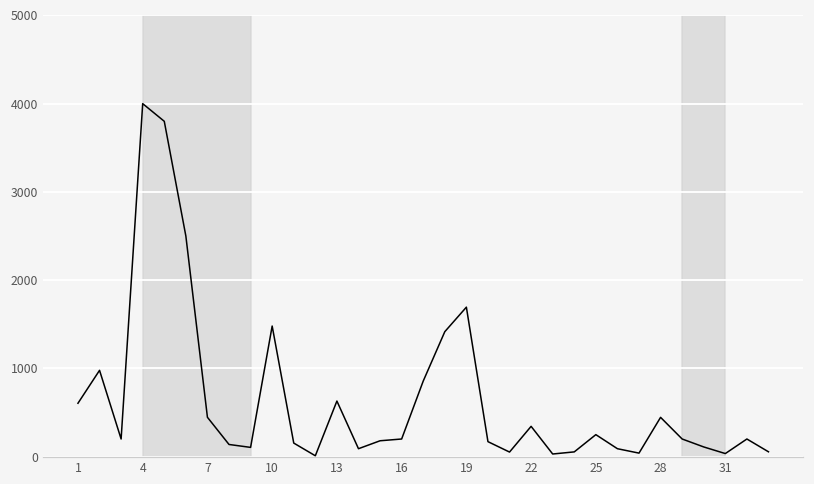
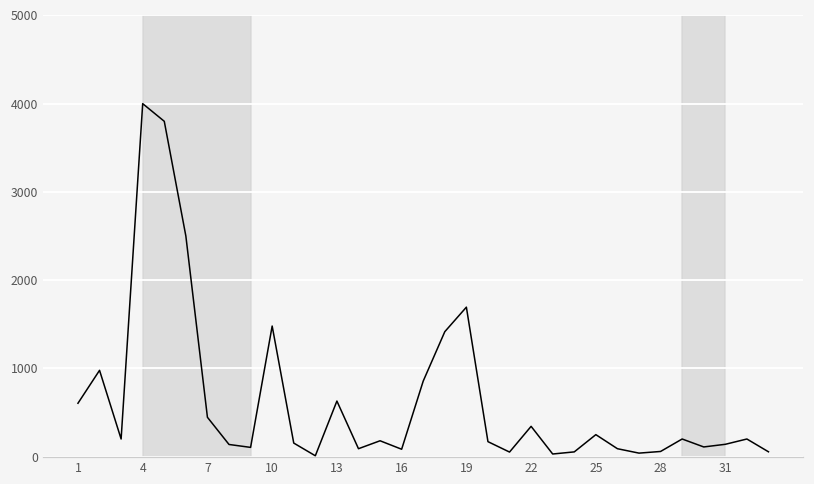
  {
    "1": 600,
    "4": 4000,
    "7": 400,
    "10": 1500,
    "13": 600,
-   "16": 200,
+   "16": 100,
    "19": 1700,
    "22": 300,
    "25": 200,
-   "28": 400,
-   "31": 0
+   "28": 100,
+   "31": 100
  }
